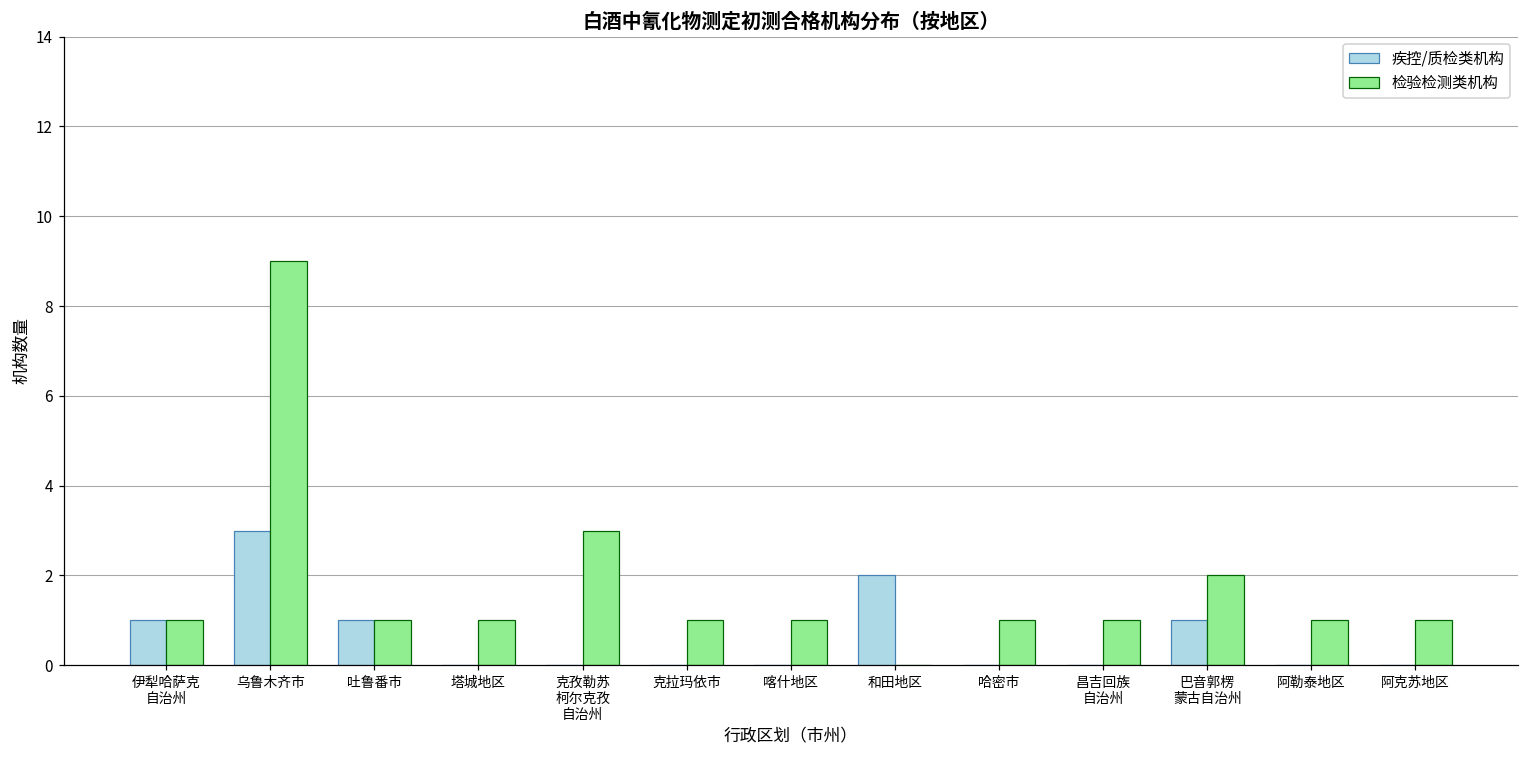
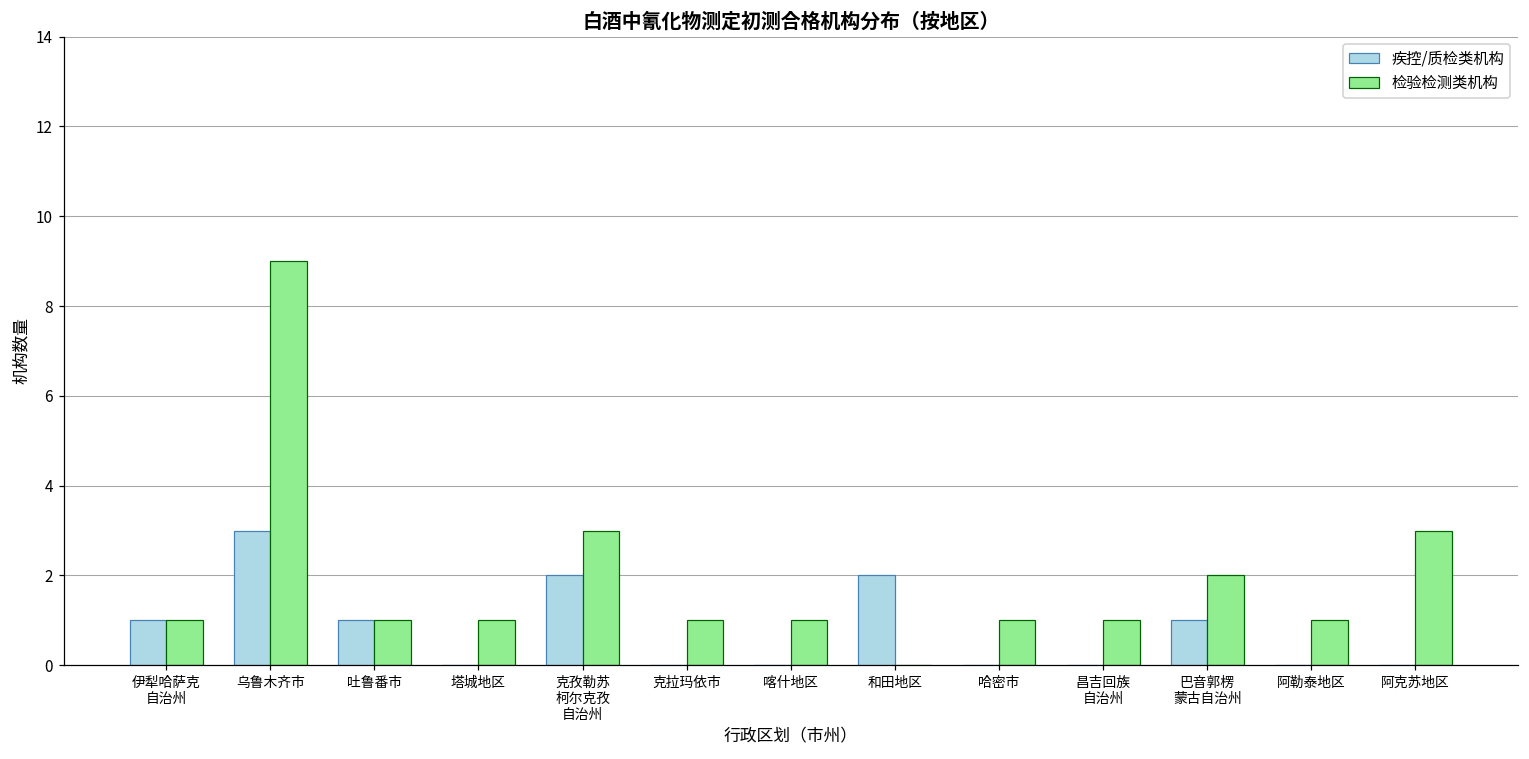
  {
    "疾控/质检类机构": {
      "伊犁哈萨克 自治州": 1,
      "乌鲁木齐市": 3,
      "吐鲁番市": 1,
      "塔城地区": 0,
-     "克孜勒苏 柯尔克孜 自治州": 0,
+     "克孜勒苏 柯尔克孜 自治州": 2,
      "克拉玛依市": 0,
      "喀什地区": 0,
      "和田地区": 2,
      "哈密市": 0,
      "昌吉回族 自治州": 0,
      "巴音郭楞 蒙古自治州": 1,
      "阿勒泰地区": 0,
      "阿克苏地区": 0
    },
    "检验检测类机构": {
      "伊犁哈萨克 自治州": 1,
      "乌鲁木齐市": 9,
      "吐鲁番市": 1,
      "塔城地区": 1,
      "克孜勒苏 柯尔克孜 自治州": 3,
      "克拉玛依市": 1,
      "喀什地区": 1,
      "和田地区": 0,
      "哈密市": 1,
      "昌吉回族 自治州": 1,
      "巴音郭楞 蒙古自治州": 2,
      "阿勒泰地区": 1,
-     "阿克苏地区": 1
+     "阿克苏地区": 3
    }
  }
